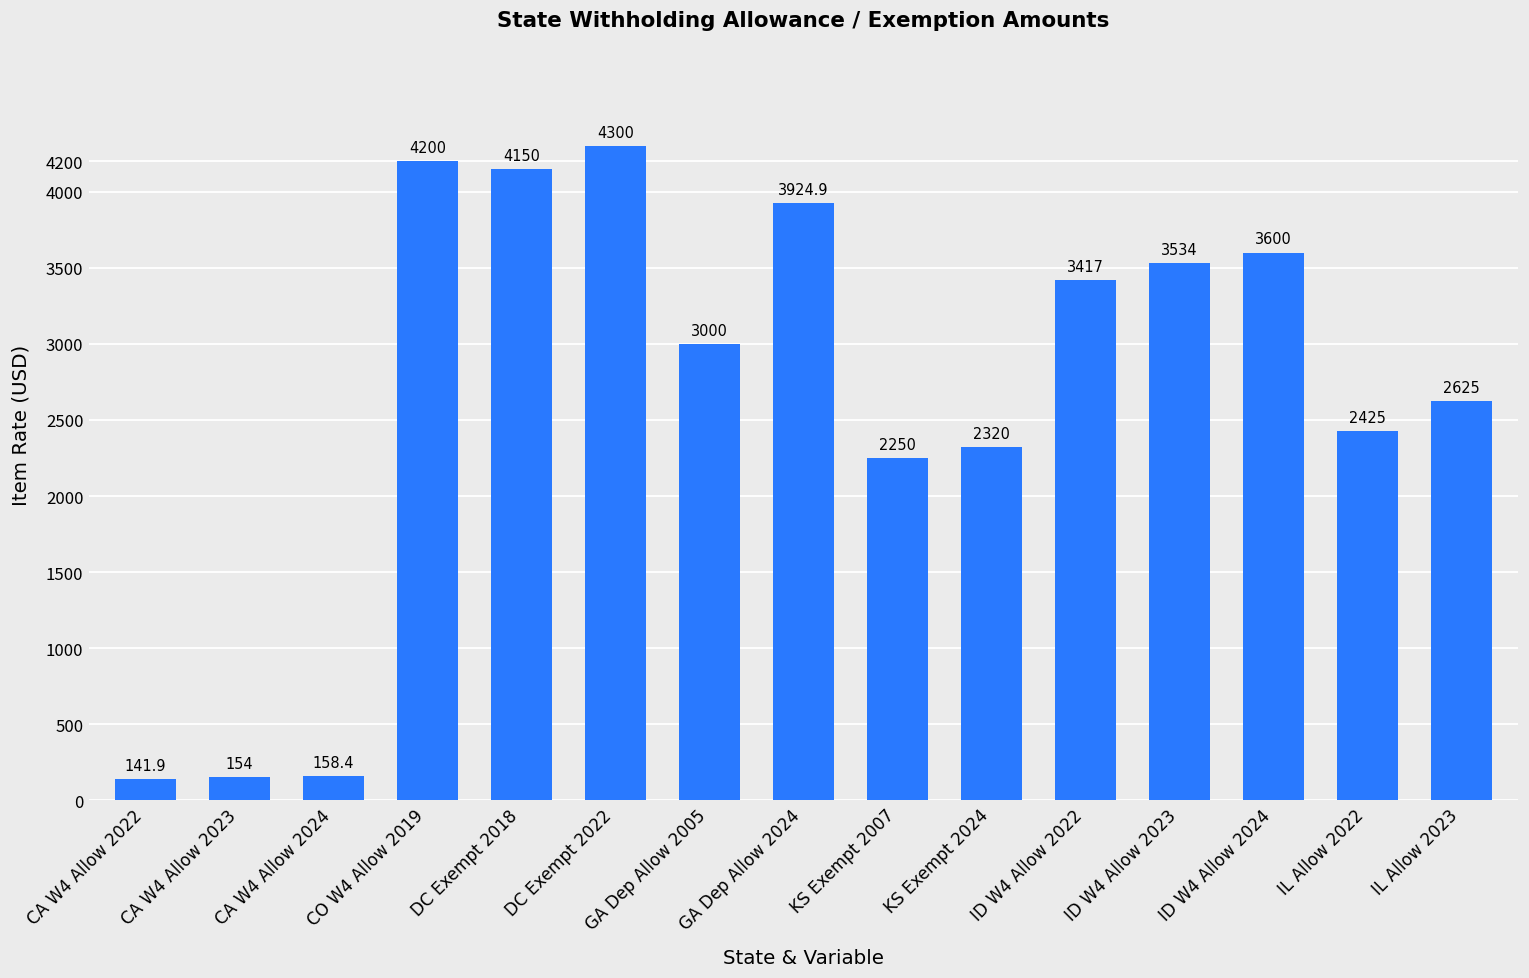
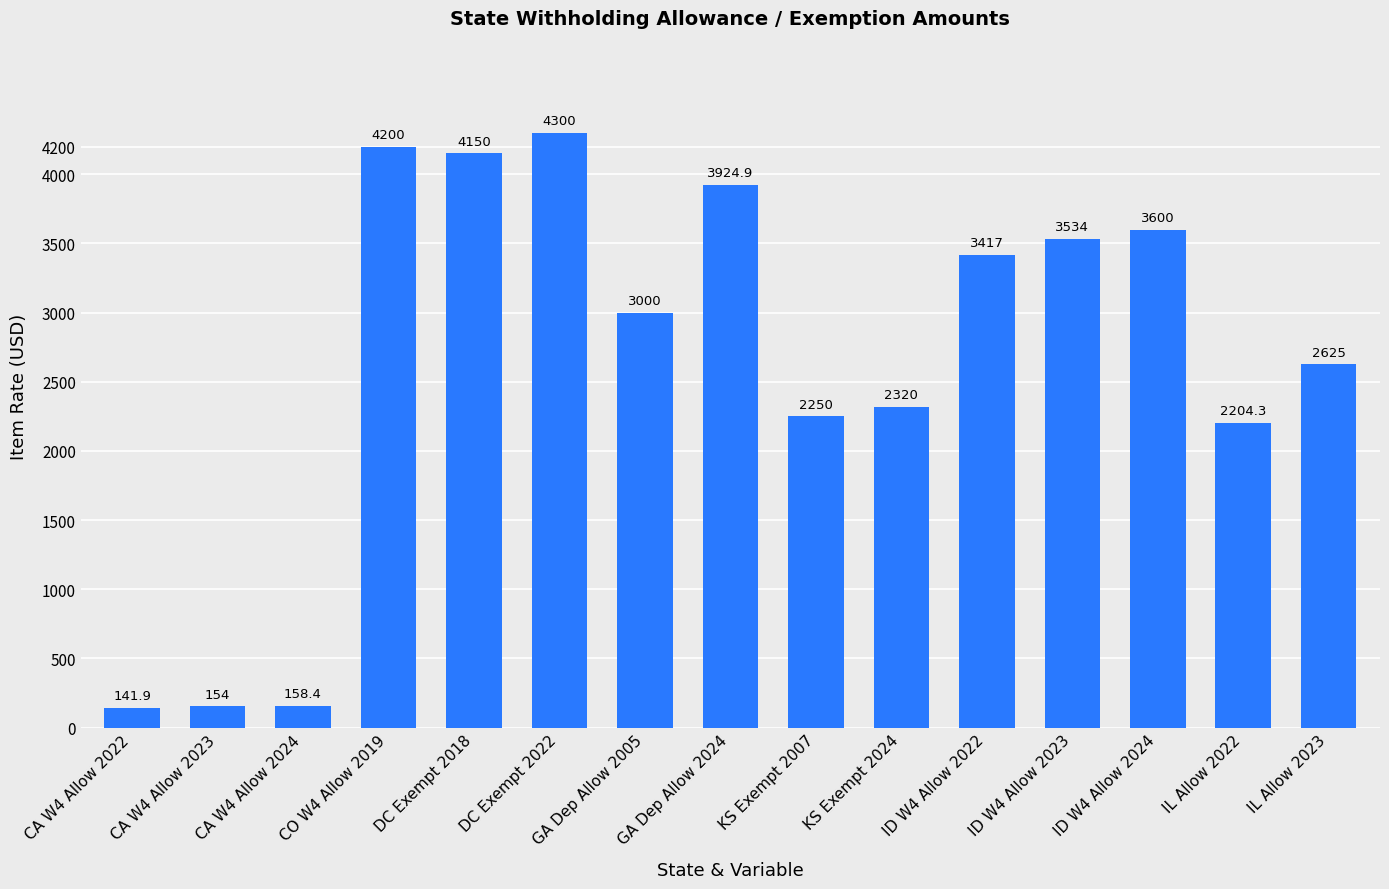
  {
    "CA W4 Allow 2022": 141.9,
    "CA W4 Allow 2023": 154,
    "CA W4 Allow 2024": 158.4,
    "CO W4 Allow 2019": 4200,
    "DC Exempt 2018": 4150,
    "DC Exempt 2022": 4300,
    "GA Dep Allow 2005": 3000,
    "GA Dep Allow 2024": 3924.9,
    "KS Exempt 2007": 2250,
    "KS Exempt 2024": 2320,
    "ID W4 Allow 2022": 3417,
    "ID W4 Allow 2023": 3534,
    "ID W4 Allow 2024": 3600,
-   "IL Allow 2022": 2425,
+   "IL Allow 2022": 2204.3,
    "IL Allow 2023": 2625
  }
